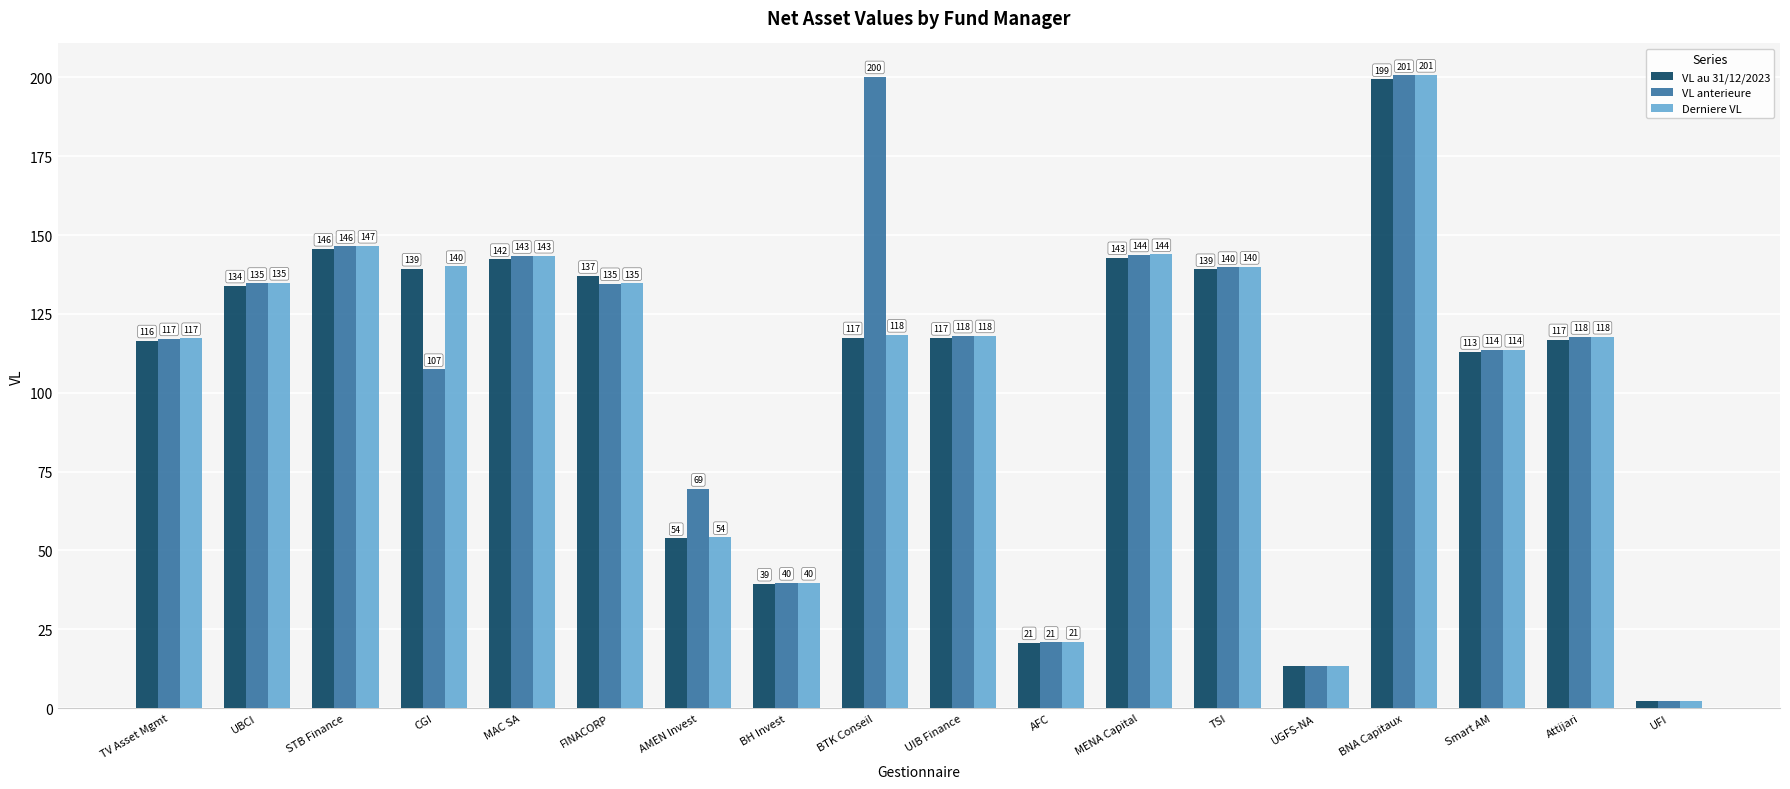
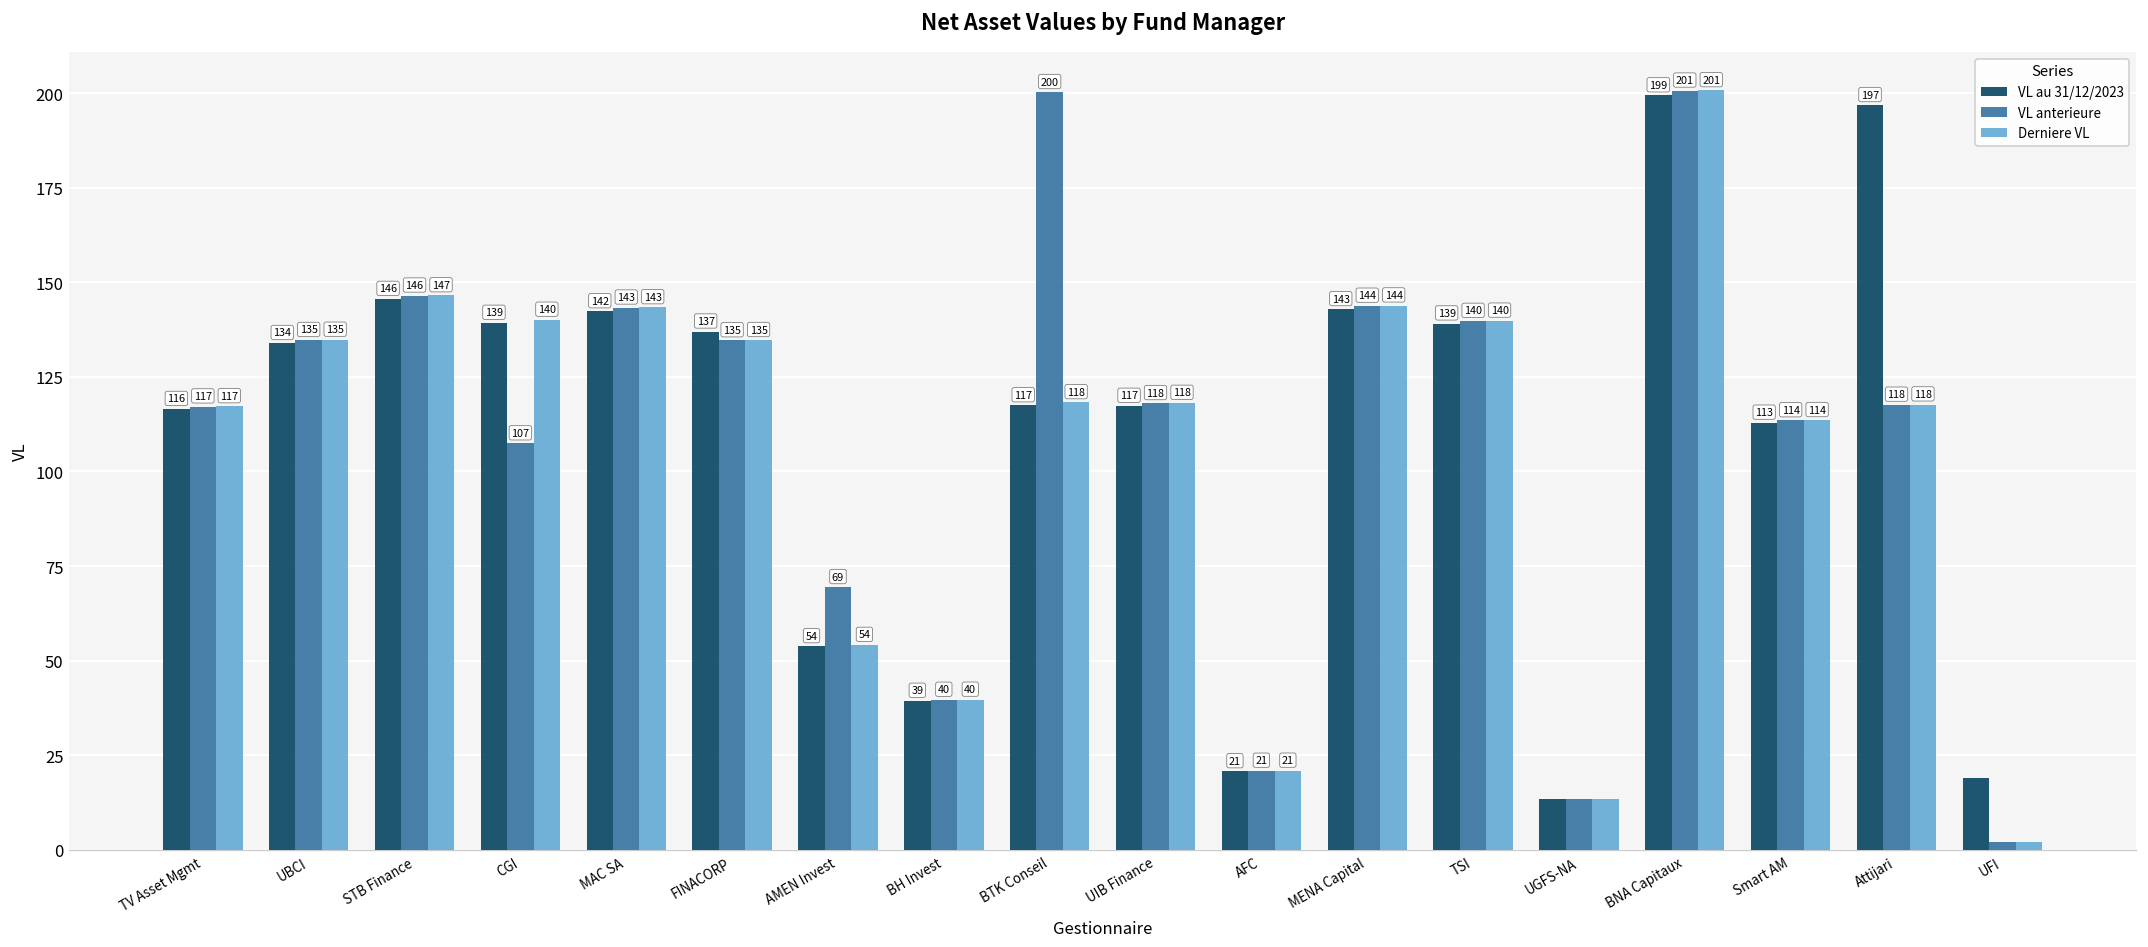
  {
    "VL au 31/12/2023": {
-     "Attijari": 117,
-     "UFI": 2
+     "Attijari": 197,
+     "UFI": 19
    },
    "VL anterieure": {
      "UGFS-NA": 13,
      "UFI": 2
    },
    "Derniere VL": {
      "UGFS-NA": 13,
      "UFI": 2
    }
  }
